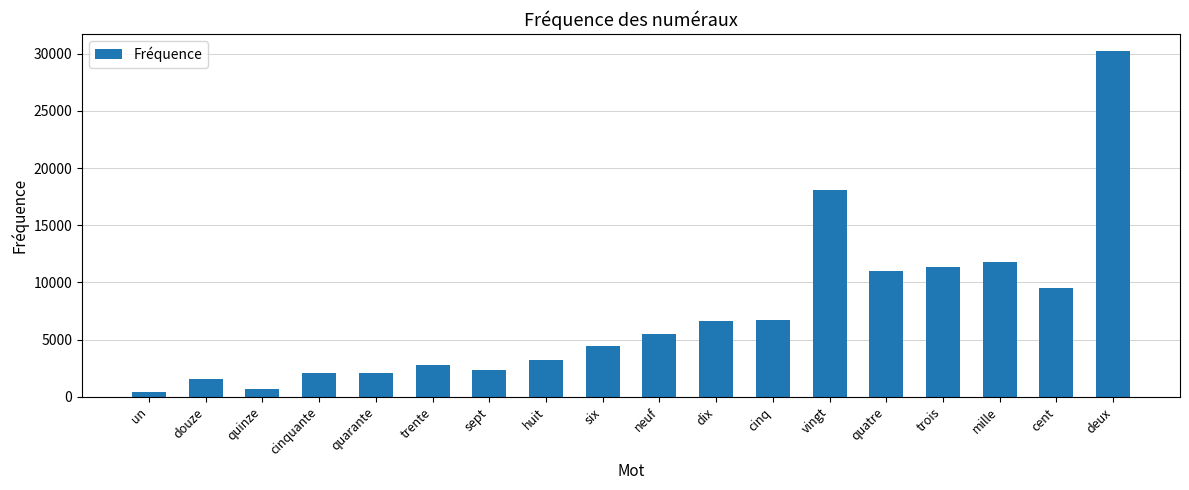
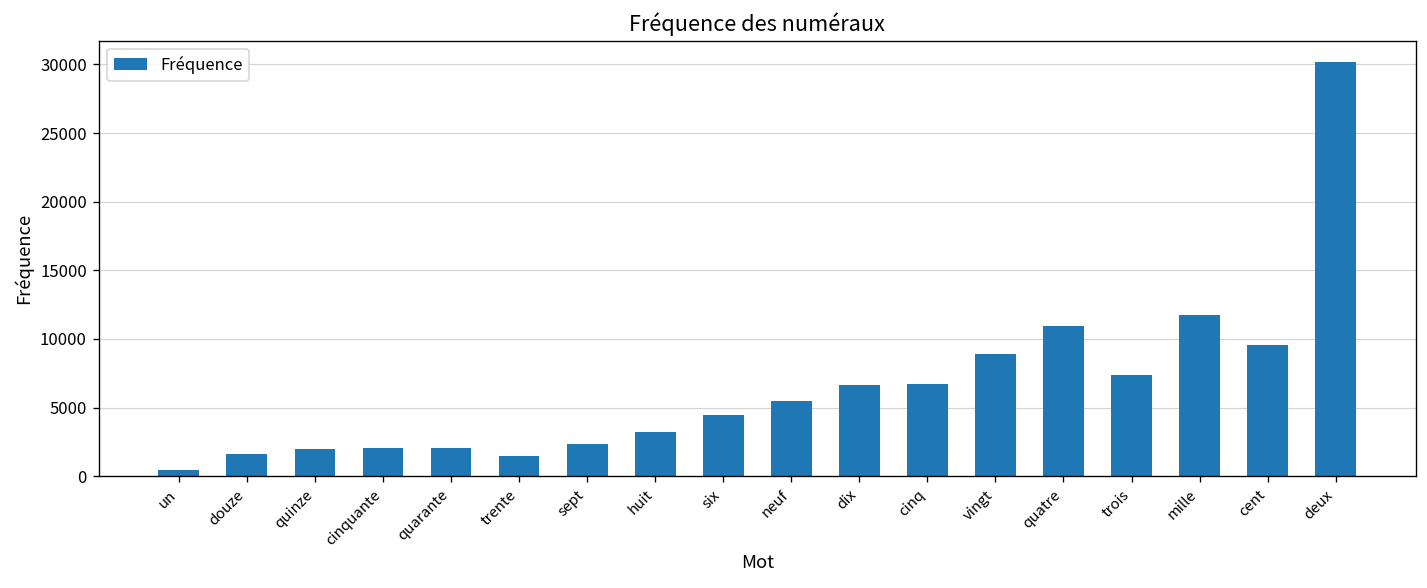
  {
    "un": 400,
    "douze": 1600,
-   "quinze": 700,
+   "quinze": 2000,
    "cinquante": 2100,
    "quarante": 2100,
-   "trente": 2800,
+   "trente": 1500,
    "sept": 2300,
    "huit": 3200,
    "six": 4500,
    "neuf": 5500,
    "dix": 6600,
    "cinq": 6700,
-   "vingt": 18100,
+   "vingt": 8900,
    "quatre": 11000,
-   "trois": 11400,
+   "trois": 7300,
    "mille": 11800,
    "cent": 9500,
    "deux": 30200
  }
